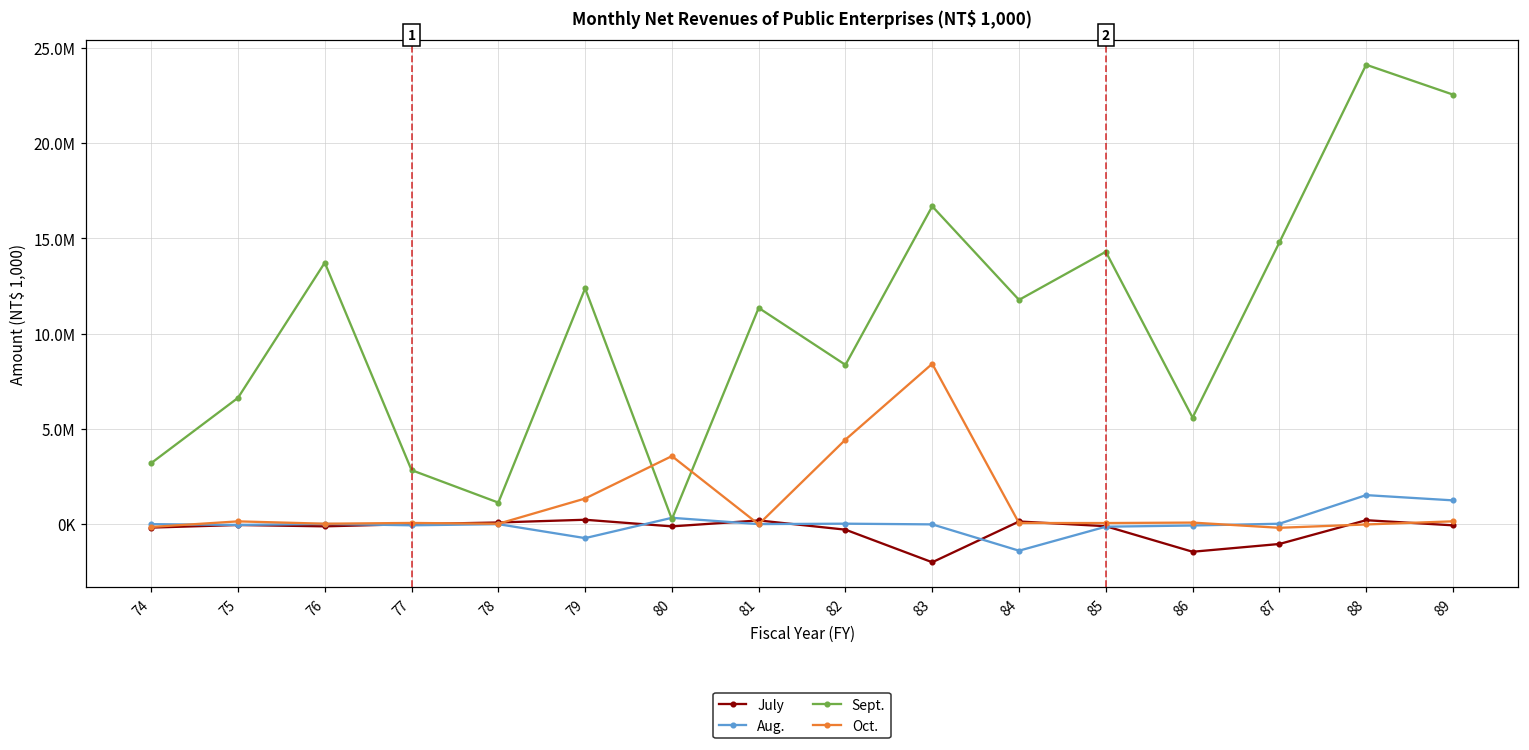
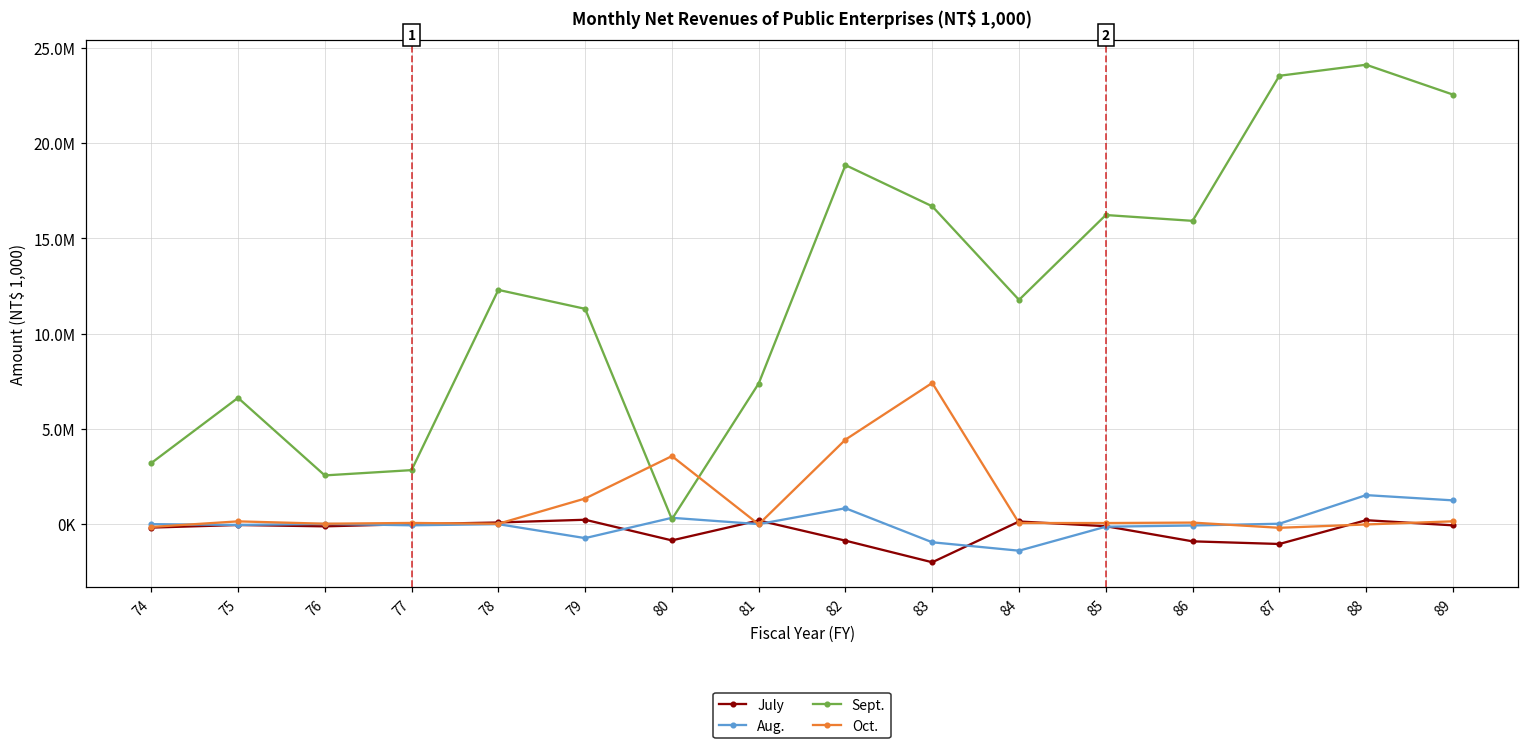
  {
    "July": {
      "79": 200000,
-     "80": -100000,
+     "80": -900000,
      "81": 200000,
-     "82": -300000,
+     "82": -900000,
      "83": -2000000,
-     "86": -1400000,
+     "86": -900000,
      "87": -1000000,
      "88": 200000,
      "89": -100000
    },
    "Aug.": {
      "74": 0,
      "79": -700000,
-     "82": 0,
-     "83": 0,
+     "82": 800000,
+     "83": -1000000,
      "84": -1400000,
      "86": -100000,
      "87": 0,
      "88": 1500000,
      "89": 1200000
    },
    "Sept.": {
      "74": 3200000,
      "75": 6600000,
-     "76": 13700000,
+     "76": 2600000,
      "77": 2800000,
-     "78": 1100000,
-     "79": 12400000,
-     "81": 11400000,
-     "82": 8400000,
+     "78": 12300000,
+     "79": 11300000,
+     "81": 7400000,
+     "82": 18800000,
      "83": 16700000,
      "84": 11800000,
-     "85": 14300000,
-     "86": 5600000,
-     "87": 14800000,
+     "85": 16200000,
+     "86": 15900000,
+     "87": 23500000,
      "88": 24100000,
      "89": 22600000
    },
    "Oct.": {
      "75": 100000,
      "79": 1300000,
      "80": 3600000,
      "82": 4400000,
-     "83": 8400000,
+     "83": 7400000,
      "85": 100000,
      "86": 100000,
      "87": -200000,
      "88": 0,
      "89": 100000
    }
  }
